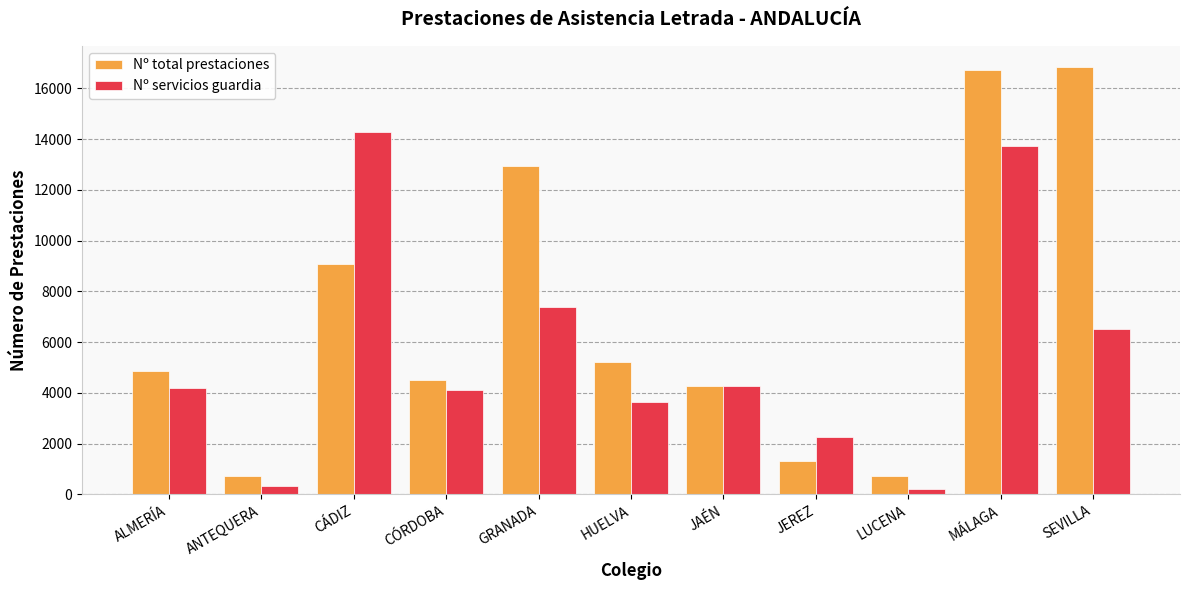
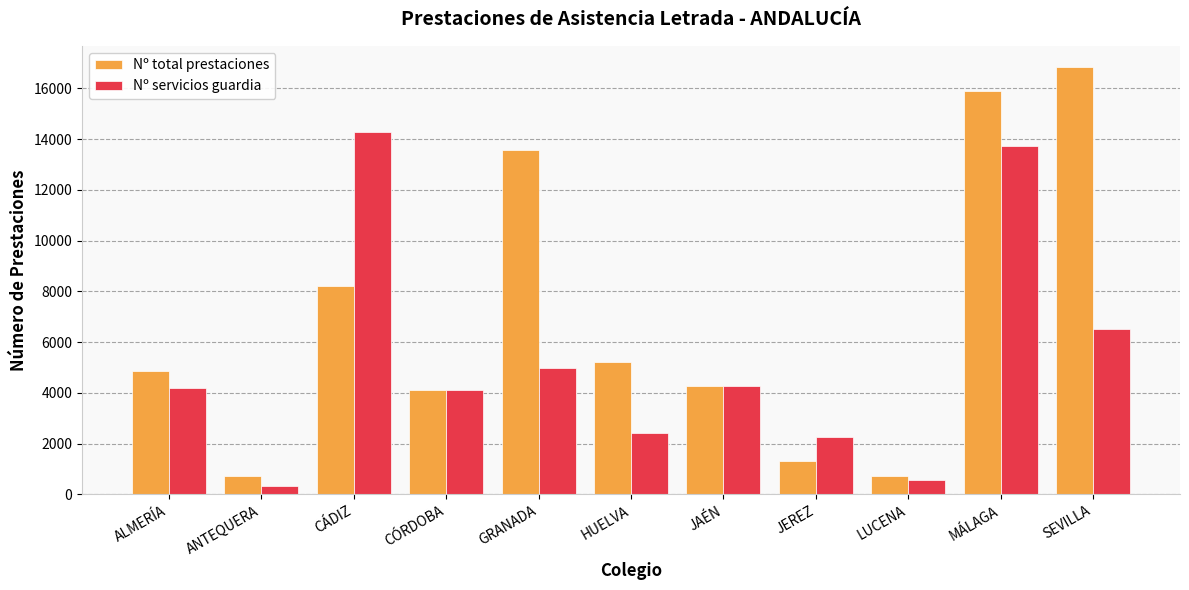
  {
    "Nº total prestaciones": {
      "ALMERÍA": 4800,
      "ANTEQUERA": 700,
-     "CÁDIZ": 9100,
-     "CÓRDOBA": 4500,
-     "GRANADA": 12900,
+     "CÁDIZ": 8200,
+     "CÓRDOBA": 4100,
+     "GRANADA": 13600,
      "HUELVA": 5200,
      "JAÉN": 4300,
      "JEREZ": 1300,
      "LUCENA": 700,
-     "MÁLAGA": 16700,
+     "MÁLAGA": 15900,
      "SEVILLA": 16800
    },
    "Nº servicios guardia": {
      "ALMERÍA": 4200,
      "ANTEQUERA": 300,
      "CÁDIZ": 14300,
      "CÓRDOBA": 4100,
-     "GRANADA": 7400,
-     "HUELVA": 3600,
+     "GRANADA": 5000,
+     "HUELVA": 2400,
      "JAÉN": 4300,
      "JEREZ": 2300,
-     "LUCENA": 200,
+     "LUCENA": 500,
      "MÁLAGA": 13700,
      "SEVILLA": 6500
    }
  }
